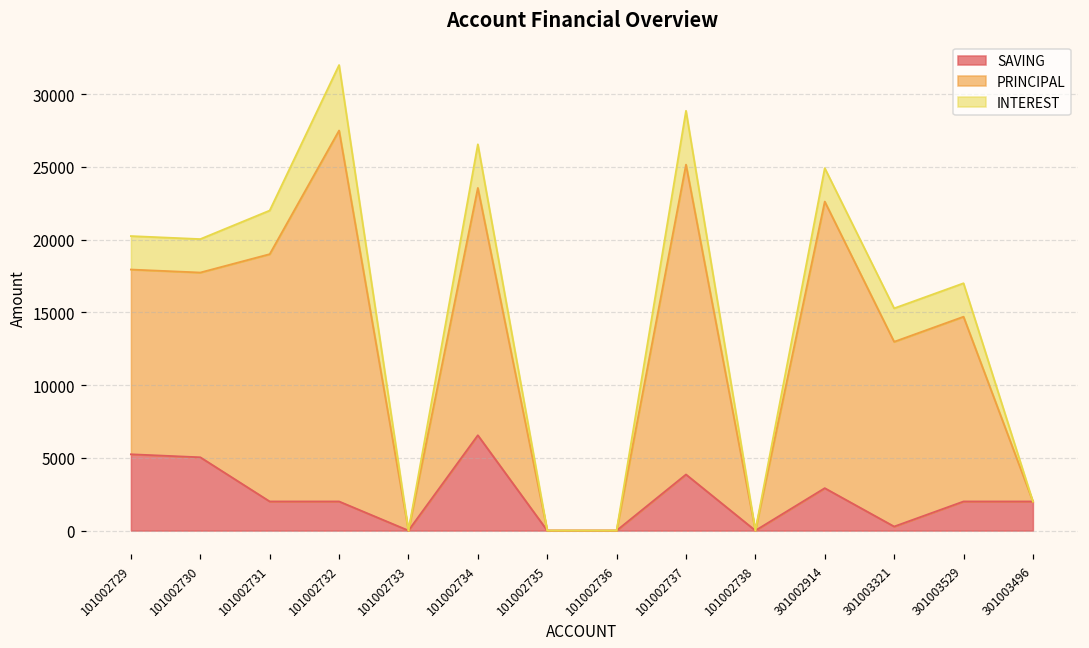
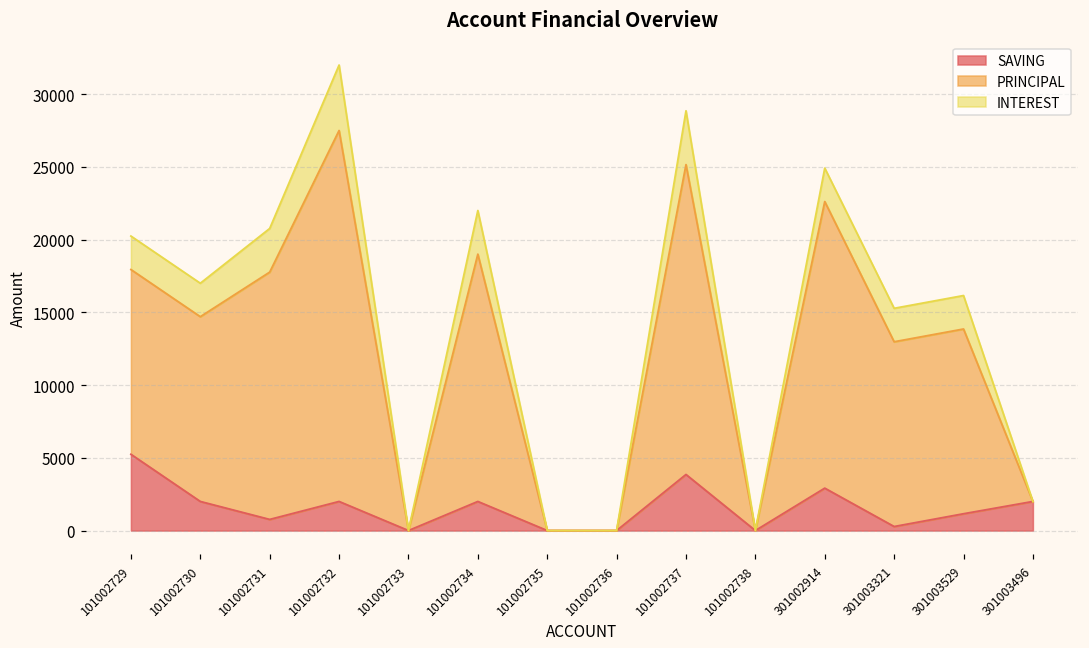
  {
    "SAVING": {
      "101002729": 5200,
-     "101002730": 5000,
-     "101002731": 2000,
+     "101002730": 2000,
+     "101002731": 800,
      "101002732": 2000,
-     "101002734": 6600,
+     "101002734": 2000,
      "101002737": 3900,
      "301002914": 2900,
      "301003321": 300,
-     "301003529": 2000
+     "301003529": 1200
    }
  }
